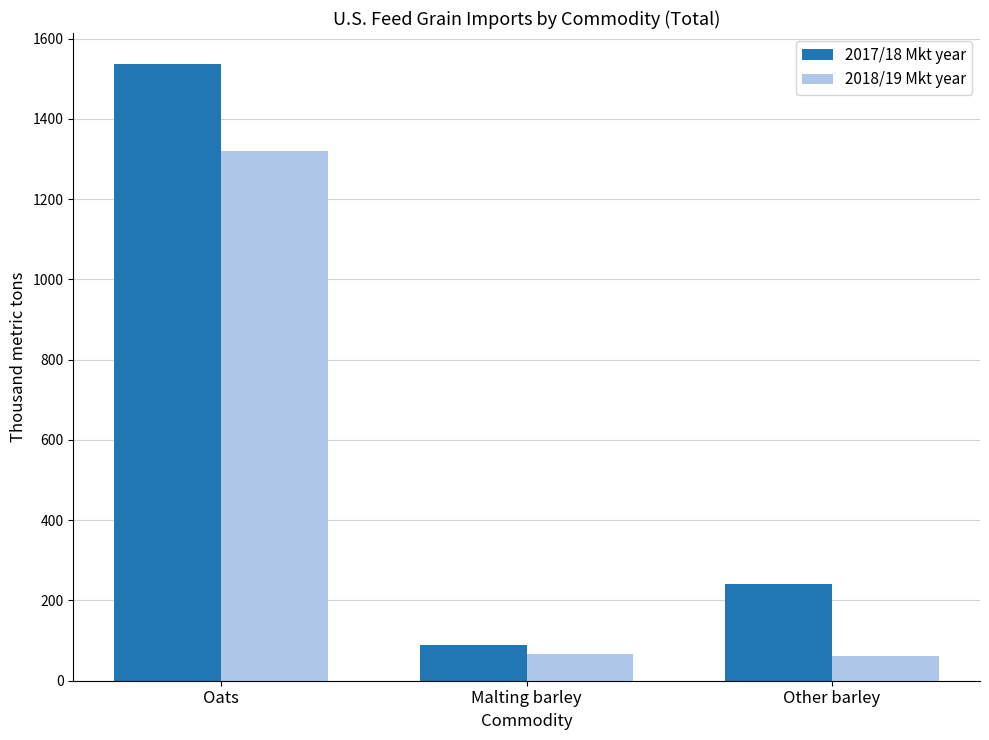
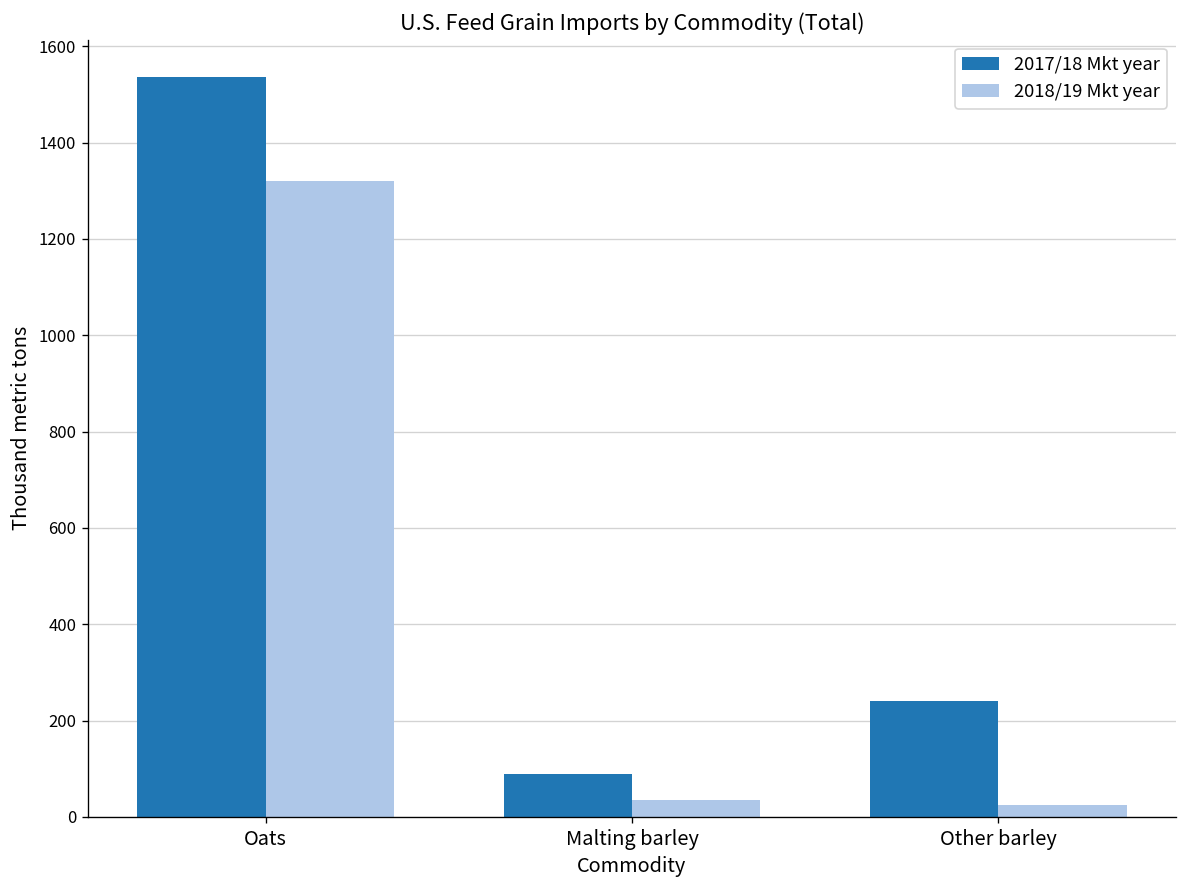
  {
    "2017/18 Mkt year": {
      "Oats": 1540,
      "Malting barley": 90,
      "Other barley": 240
    },
    "2018/19 Mkt year": {
      "Oats": 1320,
-     "Malting barley": 70,
-     "Other barley": 60
+     "Malting barley": 40,
+     "Other barley": 30
    }
  }
